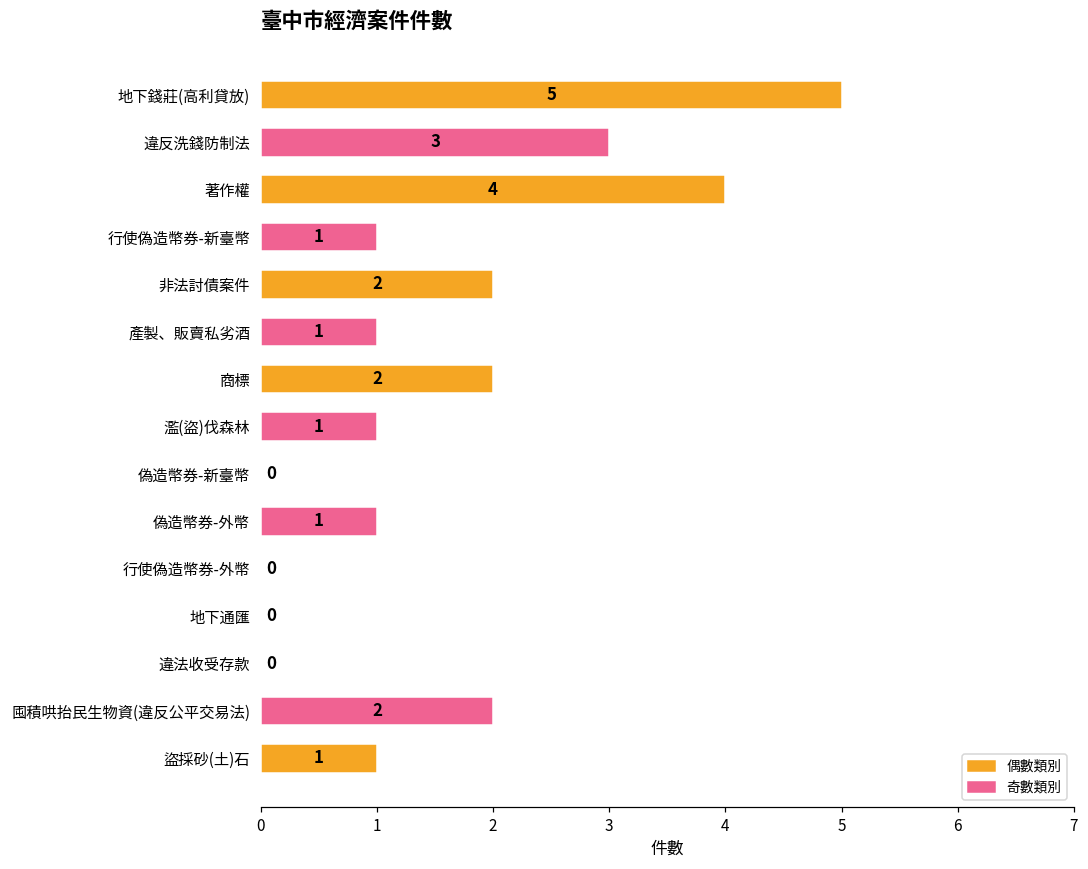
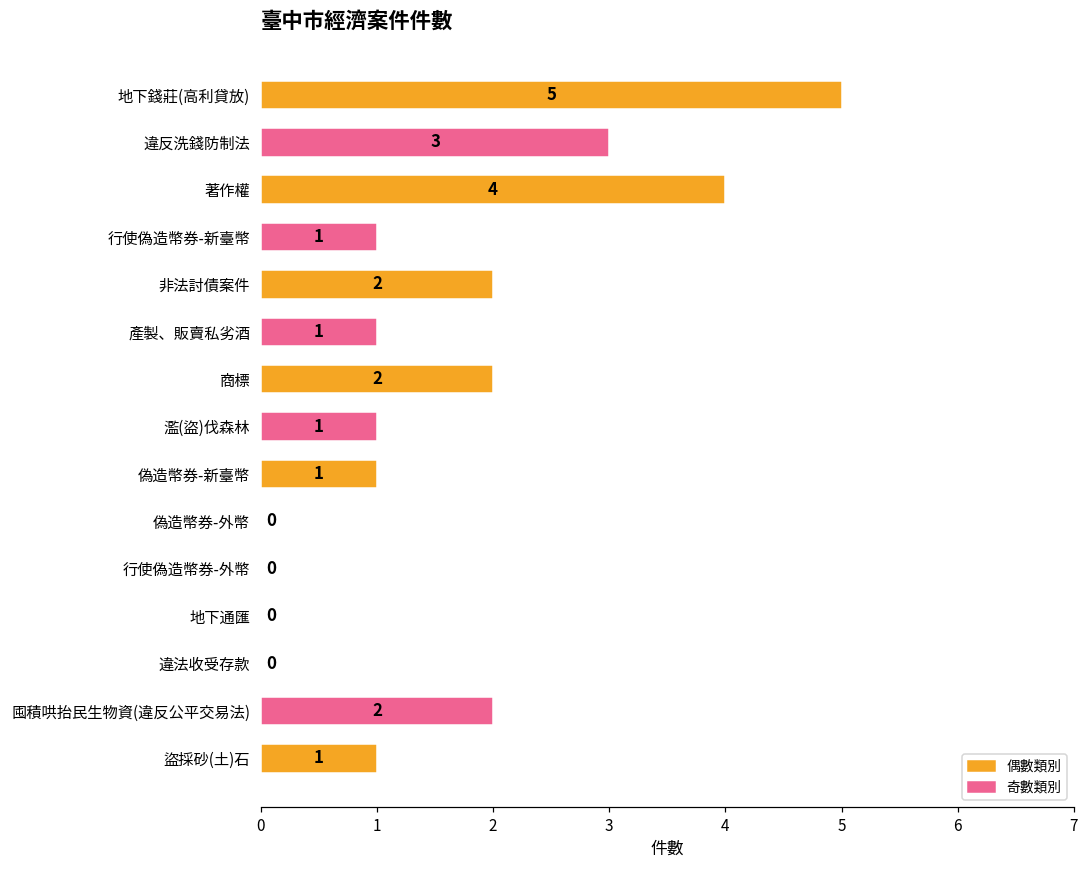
  {
    "地下錢莊(高利貸放)": 5,
    "違反洗錢防制法": 3,
    "著作權": 4,
    "行使偽造幣券-新臺幣": 1,
    "非法討債案件": 2,
    "產製、販賣私劣酒": 1,
    "商標": 2,
    "濫(盜)伐森林": 1,
-   "偽造幣券-新臺幣": 0,
-   "偽造幣券-外幣": 1,
+   "偽造幣券-新臺幣": 1,
+   "偽造幣券-外幣": 0,
    "行使偽造幣券-外幣": 0,
    "地下通匯": 0,
    "違法收受存款": 0,
    "囤積哄抬民生物資(違反公平交易法)": 2,
    "盜採砂(土)石": 1
  }
